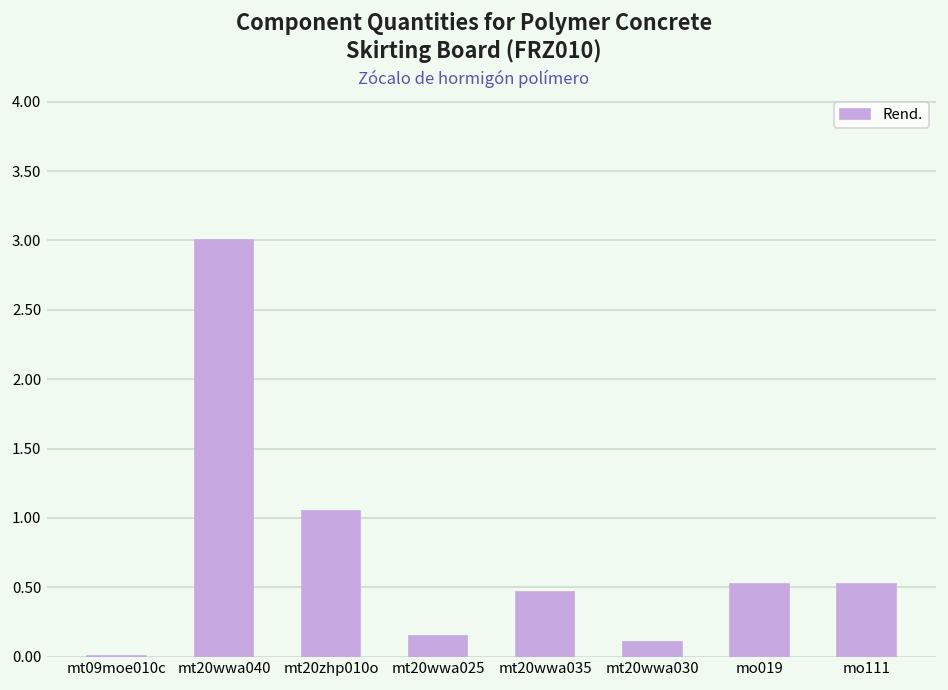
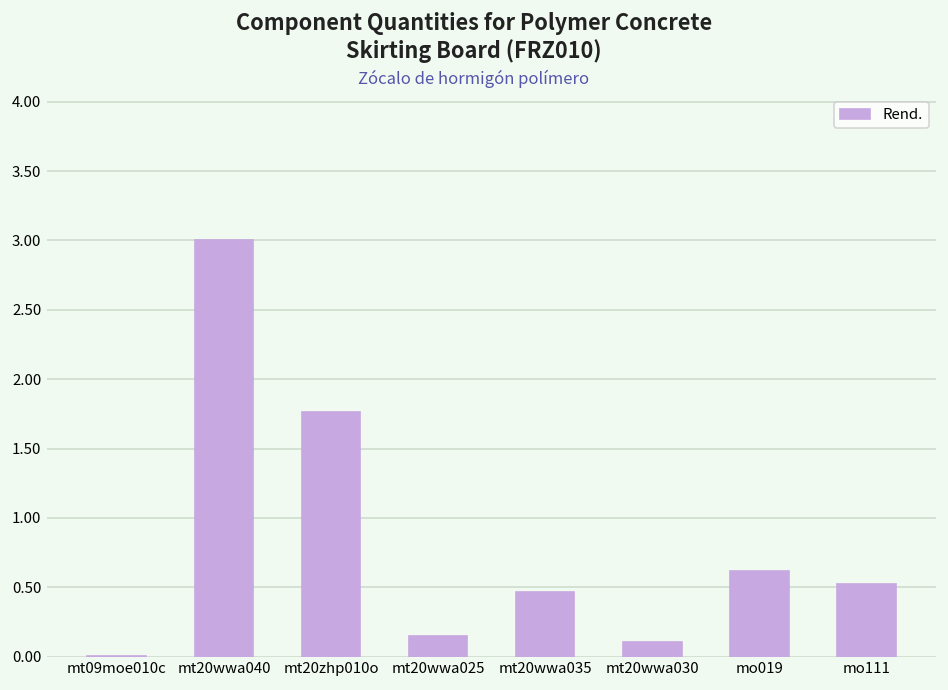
  {
    "mt20wwa040": 3.00,
-   "mt20zhp010o": 1.05,
+   "mt20zhp010o": 1.76,
    "mt20wwa025": 0.15,
    "mt20wwa035": 0.47,
    "mt20wwa030": 0.10,
-   "mo019": 0.52,
+   "mo019": 0.62,
    "mo111": 0.52
  }
